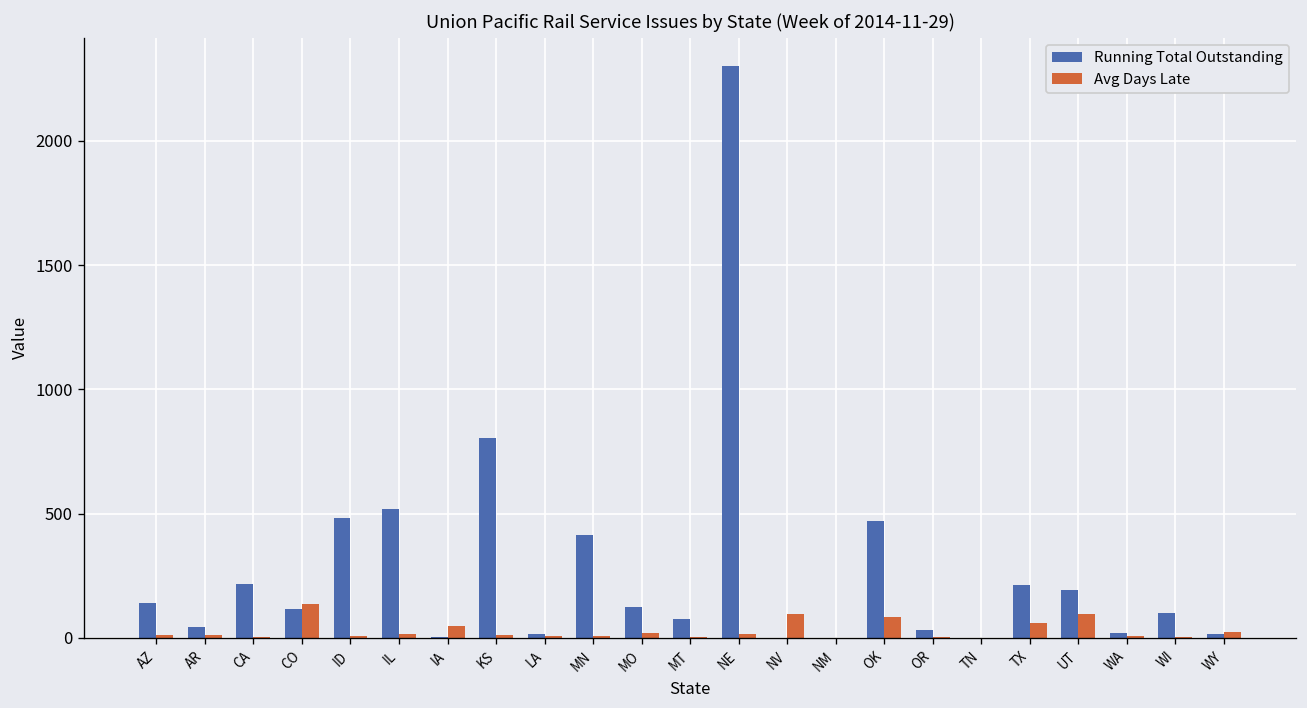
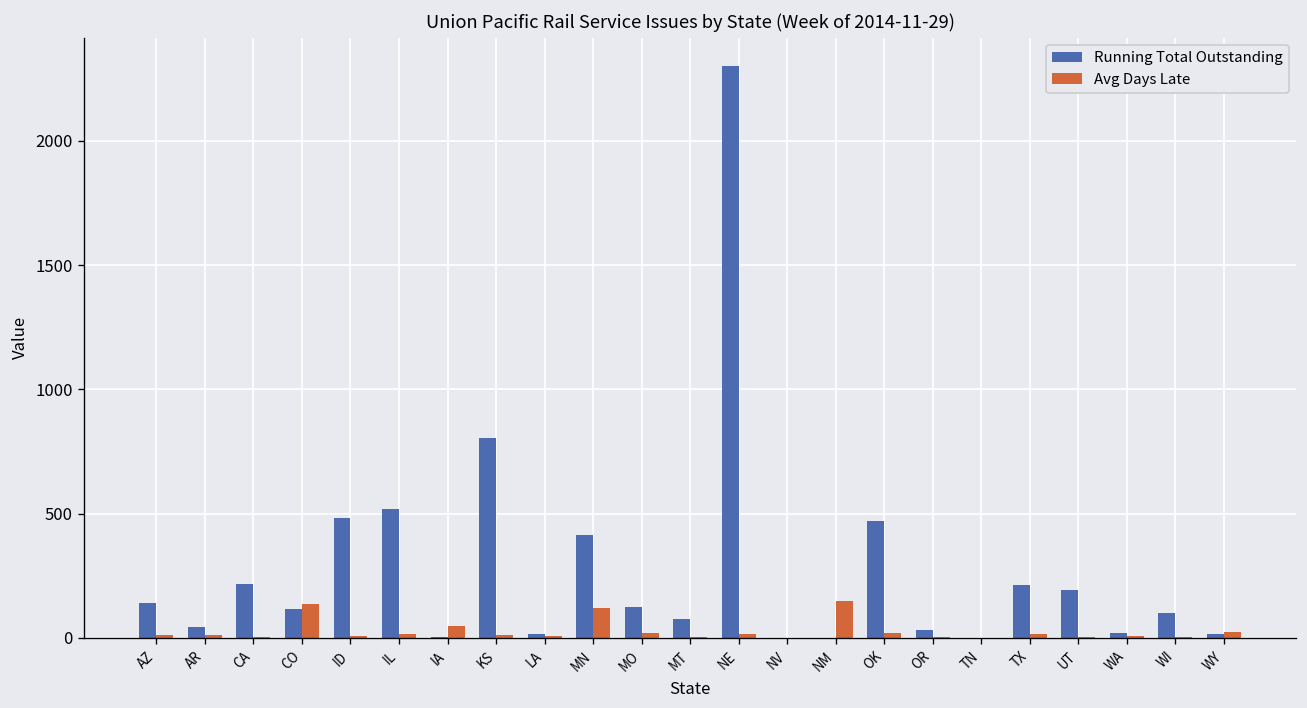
  {
    "Running Total Outstanding": {
      "AZ": 140,
      "AR": 40,
      "CA": 220,
      "CO": 120,
      "ID": 480,
      "IL": 520,
      "KS": 810,
      "LA": 20,
      "MN": 410,
      "MO": 130,
      "MT": 70,
      "NE": 2300,
      "NV": 0,
      "NM": 0,
      "OK": 470,
      "OR": 30,
      "TN": 0,
      "TX": 210,
      "UT": 190,
      "WA": 20,
      "WI": 100,
      "WY": 10
    },
    "Avg Days Late": {
      "AR": 10,
      "CO": 140,
      "IL": 10,
      "IA": 50,
      "KS": 10,
-     "MN": 10,
+     "MN": 120,
      "MO": 20,
      "NE": 20,
-     "NV": 90,
-     "NM": 0,
-     "OK": 90,
+     "NV": 0,
+     "NM": 150,
+     "OK": 20,
      "TN": 0,
-     "TX": 60,
-     "UT": 100,
+     "TX": 20,
+     "UT": 0,
      "WY": 20
    }
  }
